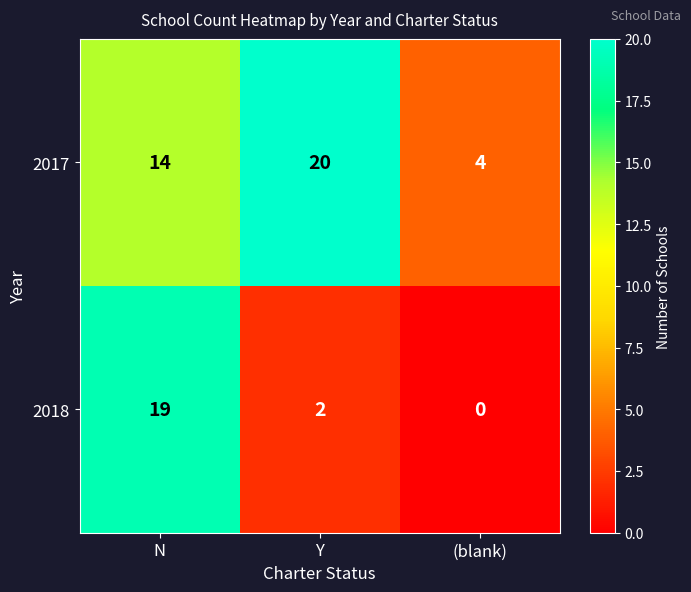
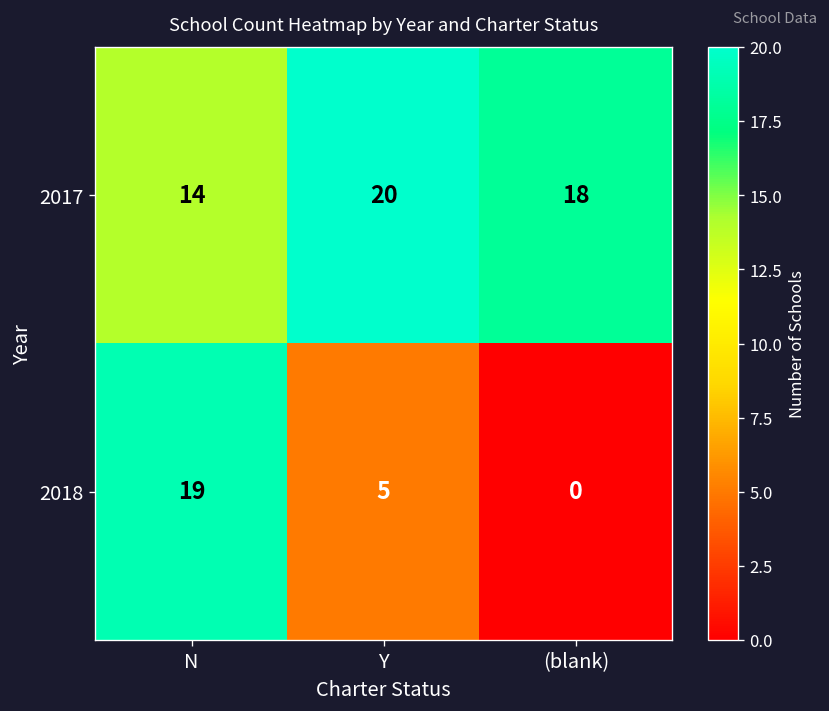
  {
    "2017": {
      "N": 14,
      "Y": 20,
-     "(blank)": 4
+     "(blank)": 18
    },
    "2018": {
      "N": 19,
-     "Y": 2,
+     "Y": 5,
      "(blank)": 0
    }
  }
